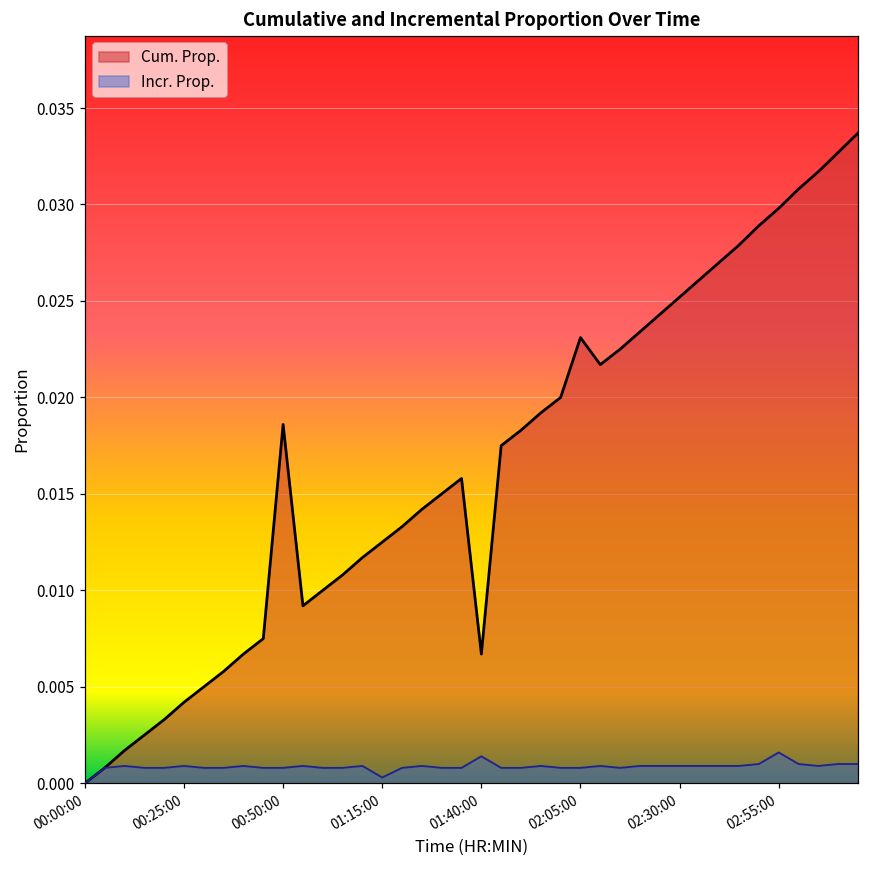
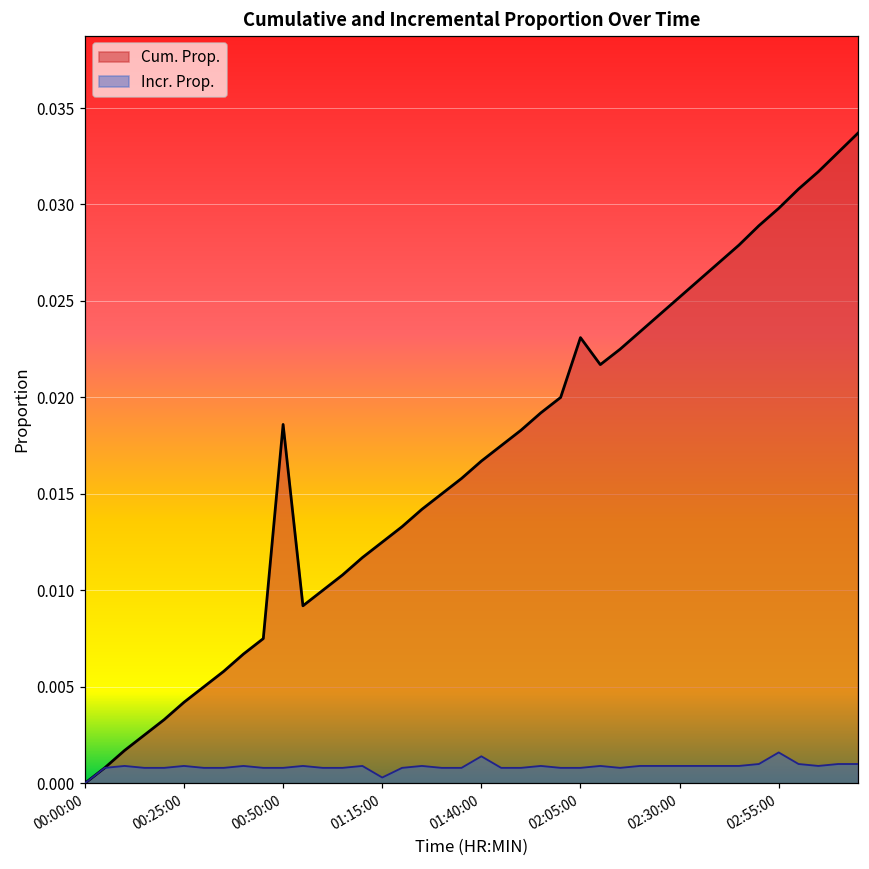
  {
    "Cum. Prop.": {
      "00:25:00": 0.0042,
      "00:50:00": 0.0186,
      "01:15:00": 0.0125,
-     "01:40:00": 0.0067,
+     "01:40:00": 0.0167,
      "02:05:00": 0.0231,
      "02:30:00": 0.0252,
      "02:55:00": 0.0298
    },
    "Incr. Prop.": {
      "00:25:00": 0.0009,
      "00:50:00": 0.0008,
      "01:15:00": 0.0003,
      "01:40:00": 0.0014,
      "02:05:00": 0.0008,
      "02:30:00": 0.0009,
      "02:55:00": 0.0016
    }
  }
